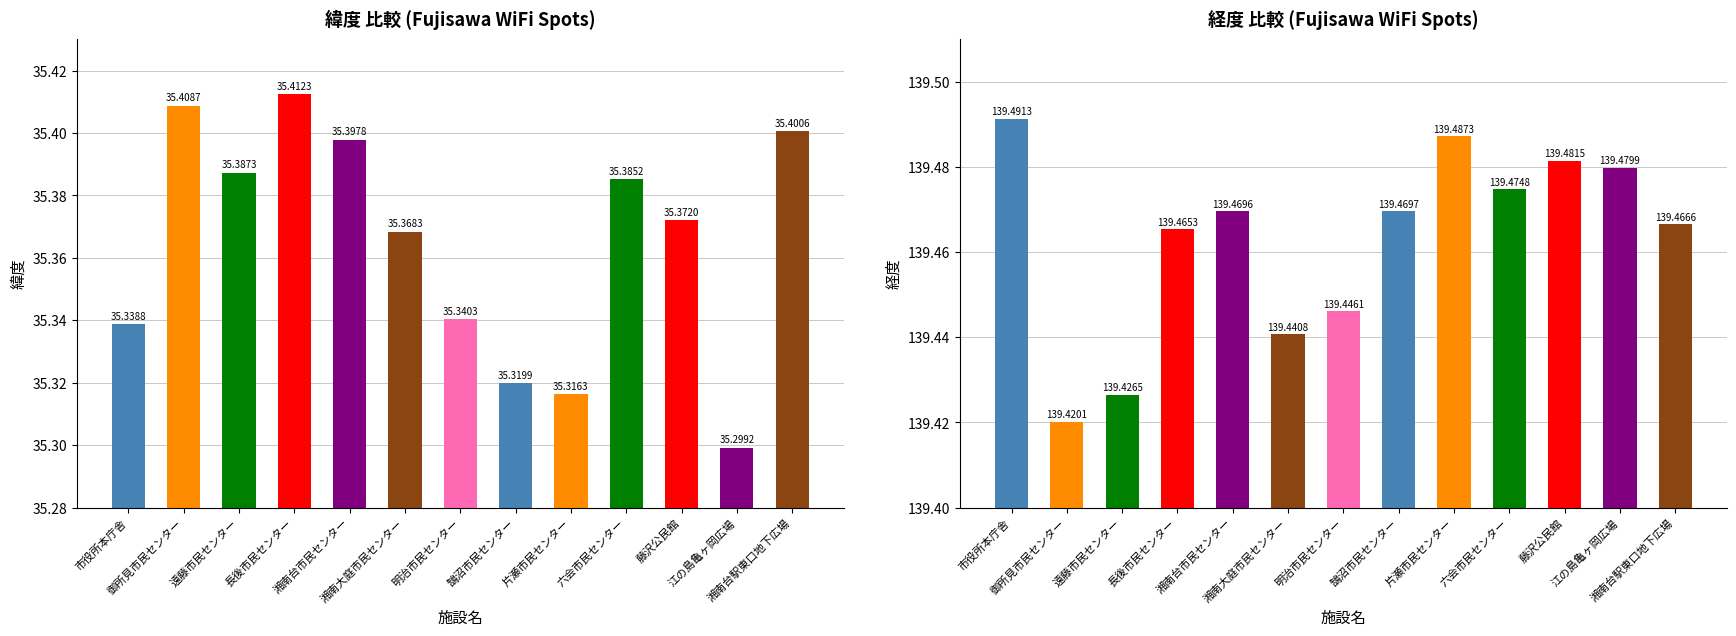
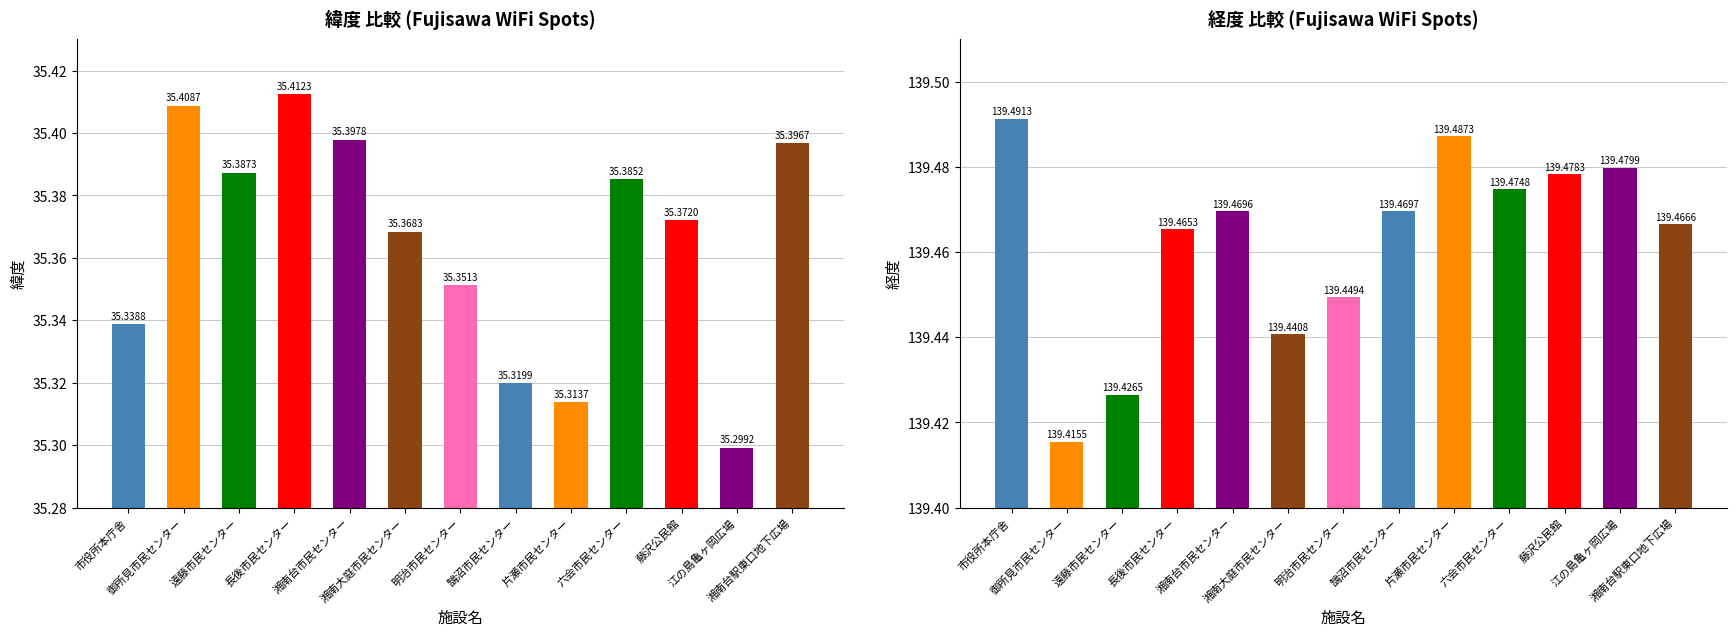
  {
    "緯度 比較 (Fujisawa WiFi Spots)": {
      "市役所本庁舎": 35.3388,
      "御所見市民センター": 35.4087,
      "遠藤市民センター": 35.3873,
      "長後市民センター": 35.4123,
      "湘南台市民センター": 35.3978,
      "湘南大庭市民センター": 35.3683,
-     "明治市民センター": 35.3403,
+     "明治市民センター": 35.3513,
      "鵠沼市民センター": 35.3199,
-     "片瀬市民センター": 35.3163,
+     "片瀬市民センター": 35.3137,
      "六会市民センター": 35.3852,
      "藤沢公民館": 35.3720,
      "江の島亀ヶ岡広場": 35.2992,
-     "湘南台駅東口地下広場": 35.4006
+     "湘南台駅東口地下広場": 35.3967
    },
    "経度 比較 (Fujisawa WiFi Spots)": {
      "市役所本庁舎": 139.4913,
-     "御所見市民センター": 139.4201,
+     "御所見市民センター": 139.4155,
      "遠藤市民センター": 139.4265,
      "長後市民センター": 139.4653,
      "湘南台市民センター": 139.4696,
      "湘南大庭市民センター": 139.4408,
-     "明治市民センター": 139.4461,
+     "明治市民センター": 139.4494,
      "鵠沼市民センター": 139.4697,
      "片瀬市民センター": 139.4873,
      "六会市民センター": 139.4748,
-     "藤沢公民館": 139.4815,
+     "藤沢公民館": 139.4783,
      "江の島亀ヶ岡広場": 139.4799,
      "湘南台駅東口地下広場": 139.4666
    }
  }
